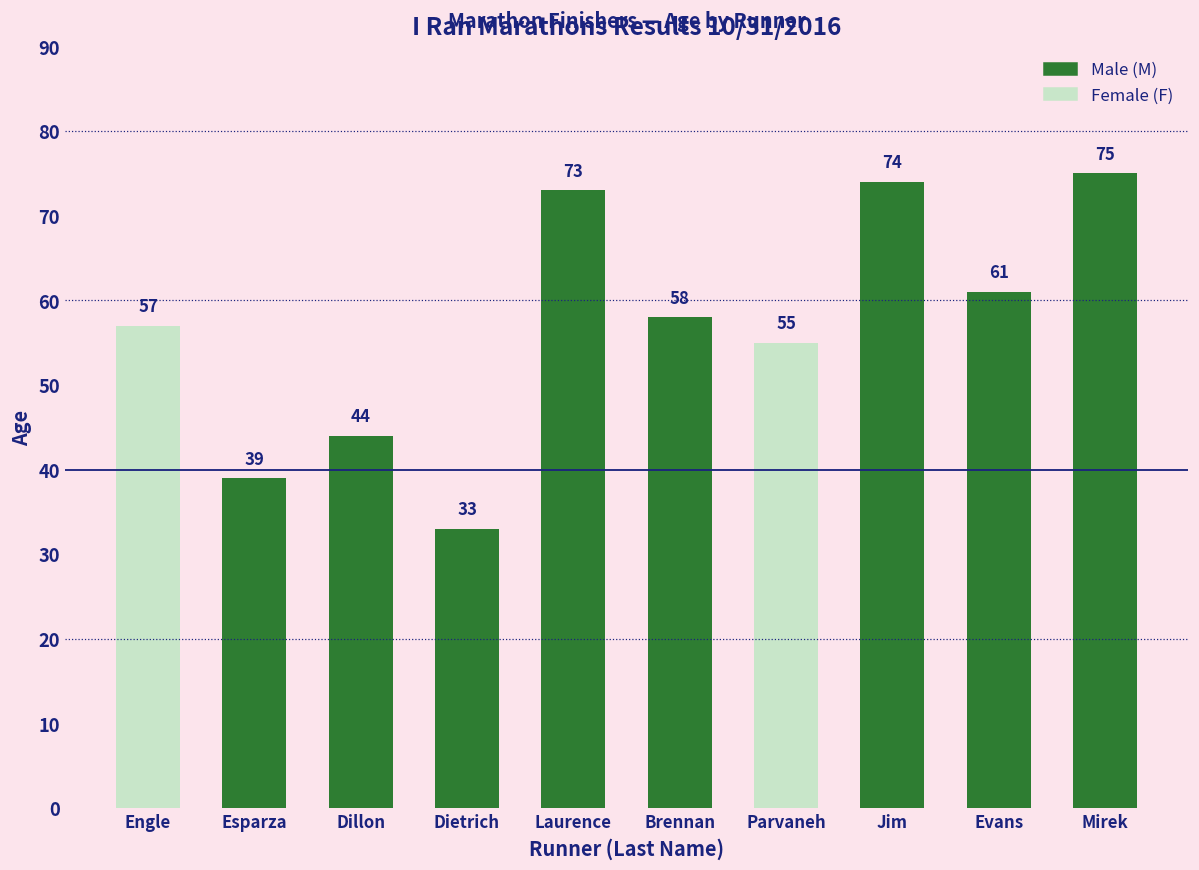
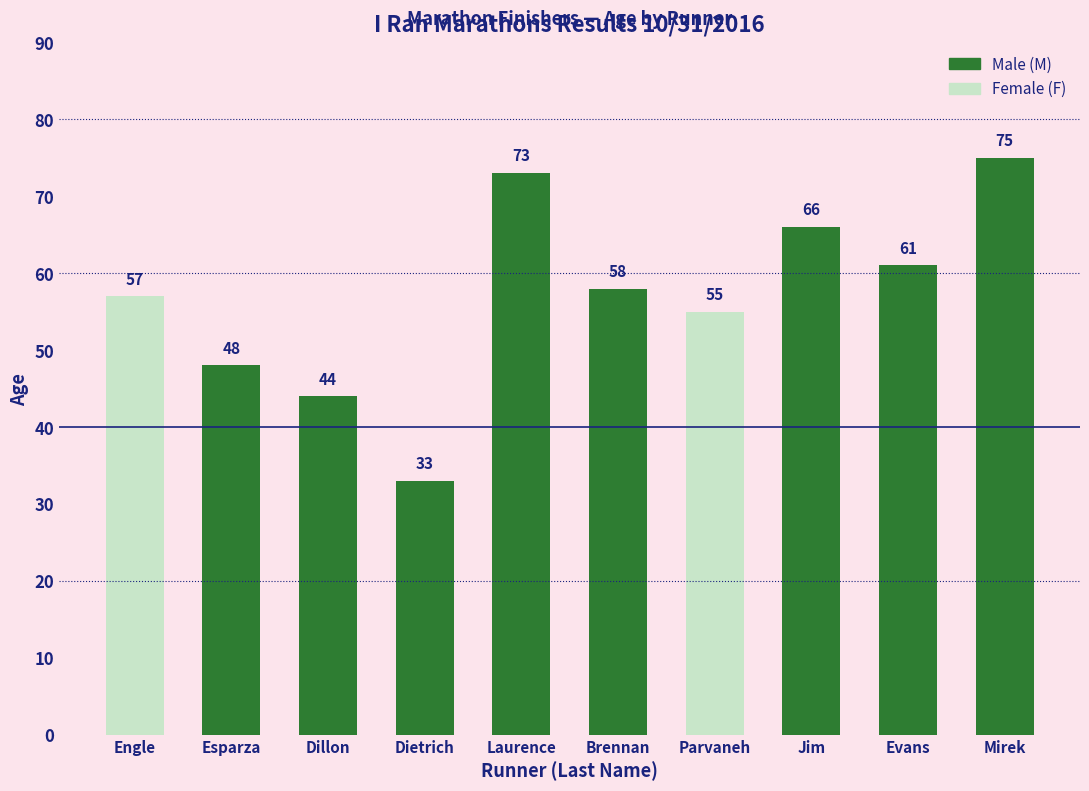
  {
    "Engle": 57,
-   "Esparza": 39,
+   "Esparza": 48,
    "Dillon": 44,
    "Dietrich": 33,
    "Laurence": 73,
    "Brennan": 58,
    "Parvaneh": 55,
-   "Jim": 74,
+   "Jim": 66,
    "Evans": 61,
    "Mirek": 75
  }
